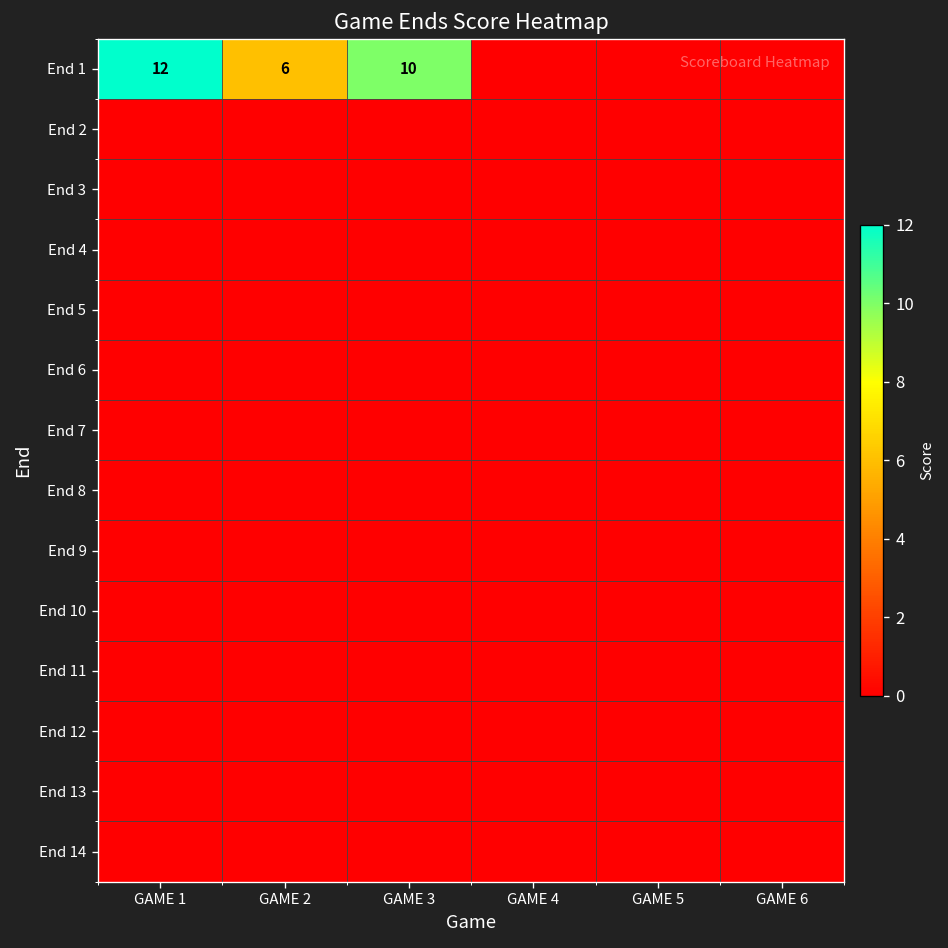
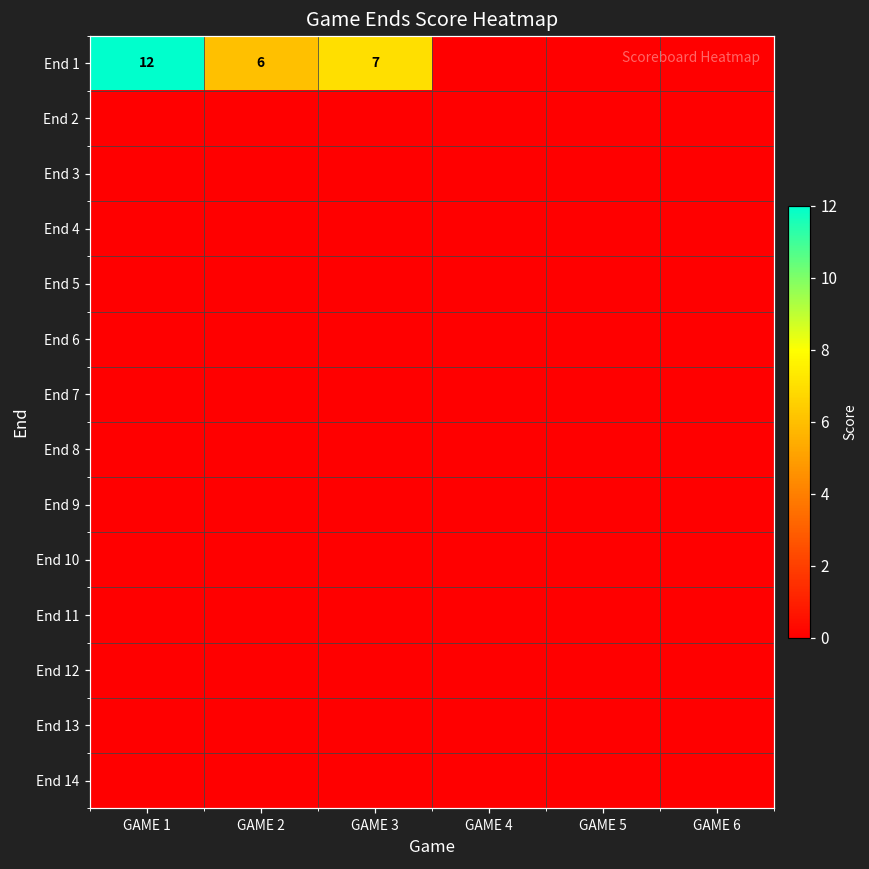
  {
    "End 1": {
      "GAME 1": 12,
      "GAME 2": 6,
-     "GAME 3": 10
+     "GAME 3": 7
    }
  }
